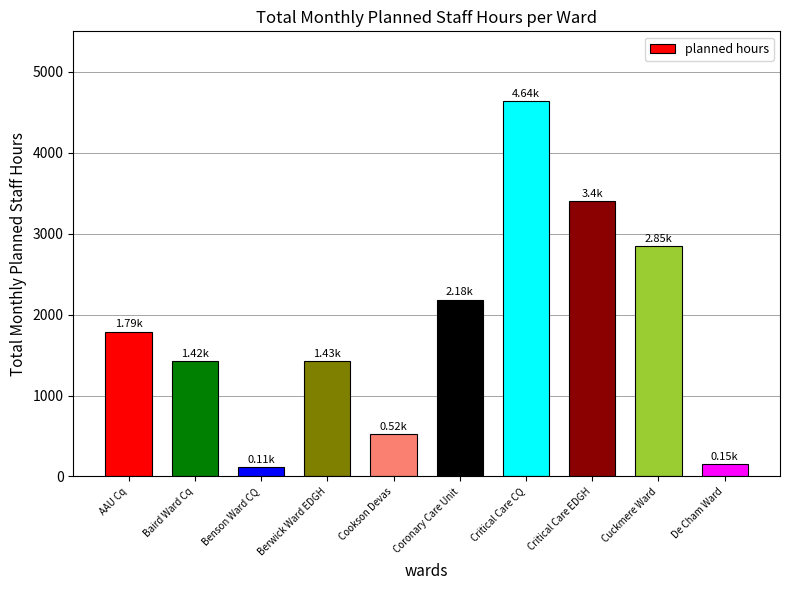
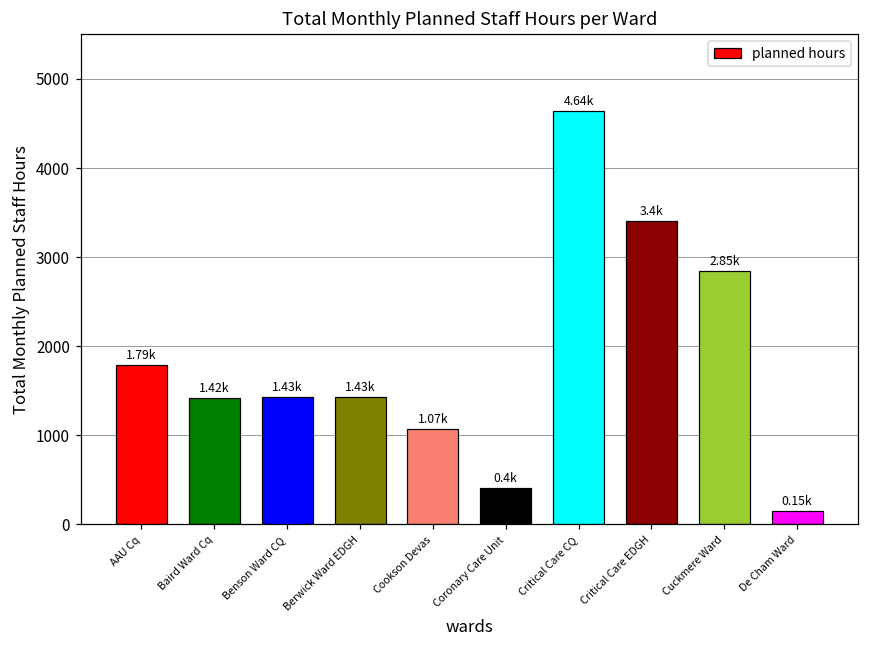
  {
    "AAU Cq": "1.79k",
    "Baird Ward Cq": "1.42k",
-   "Benson Ward CQ": "0.11k",
+   "Benson Ward CQ": "1.43k",
    "Berwick Ward EDGH": "1.43k",
-   "Cookson Devas": "0.52k",
-   "Coronary Care Unit": "2.18k",
+   "Cookson Devas": "1.07k",
+   "Coronary Care Unit": "0.4k",
    "Critical Care CQ": "4.64k",
    "Critical Care EDGH": "3.4k",
    "Cuckmere Ward": "2.85k",
    "De Cham Ward": "0.15k"
  }
